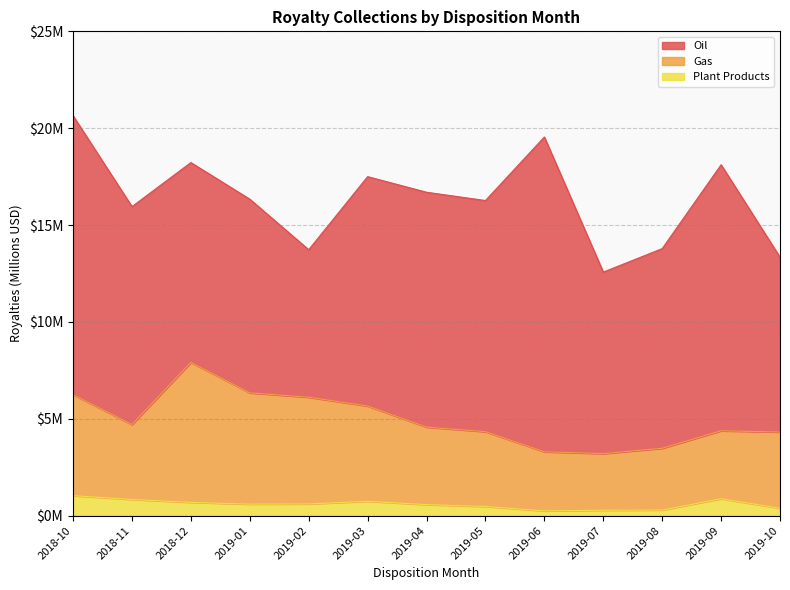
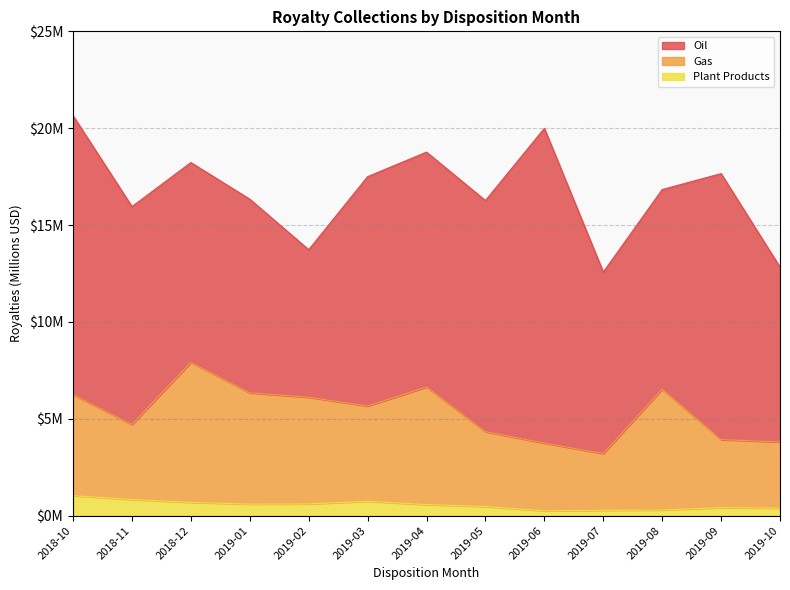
  {
    "Plant Products": {
      "2018-10": "$1000000",
      "2018-11": "$800000",
      "2018-12": "$700000",
      "2019-01": "$600000",
      "2019-02": "$600000",
      "2019-03": "$700000",
      "2019-04": "$600000",
      "2019-05": "$500000",
      "2019-06": "$200000",
      "2019-07": "$300000",
      "2019-08": "$300000",
-     "2019-09": "$900000",
+     "2019-09": "$400000",
      "2019-10": "$400000"
    },
    "Gas": {
      "2018-10": "$5200000",
      "2018-11": "$3900000",
      "2018-12": "$7200000",
      "2019-01": "$5700000",
      "2019-02": "$5500000",
      "2019-03": "$4900000",
-     "2019-04": "$4000000",
+     "2019-04": "$6100000",
      "2019-05": "$3900000",
-     "2019-06": "$3000000",
+     "2019-06": "$3500000",
      "2019-07": "$2900000",
-     "2019-08": "$3200000",
+     "2019-08": "$6200000",
      "2019-09": "$3500000",
-     "2019-10": "$3900000"
+     "2019-10": "$3400000"
    },
    "Oil": {
      "2018-10": "$14400000",
      "2018-11": "$11200000",
      "2018-12": "$10300000",
      "2019-01": "$10000000",
      "2019-02": "$7600000",
      "2019-03": "$11800000",
      "2019-04": "$12100000",
      "2019-05": "$11900000",
      "2019-06": "$16200000",
      "2019-07": "$9400000",
      "2019-08": "$10300000",
      "2019-09": "$13700000",
      "2019-10": "$9000000"
    }
  }
